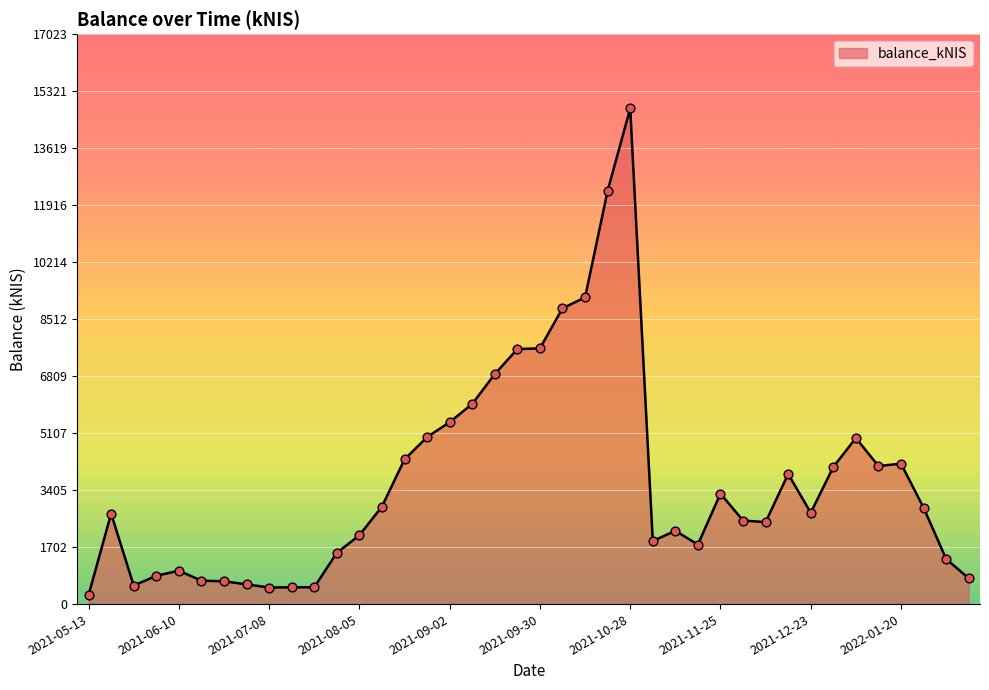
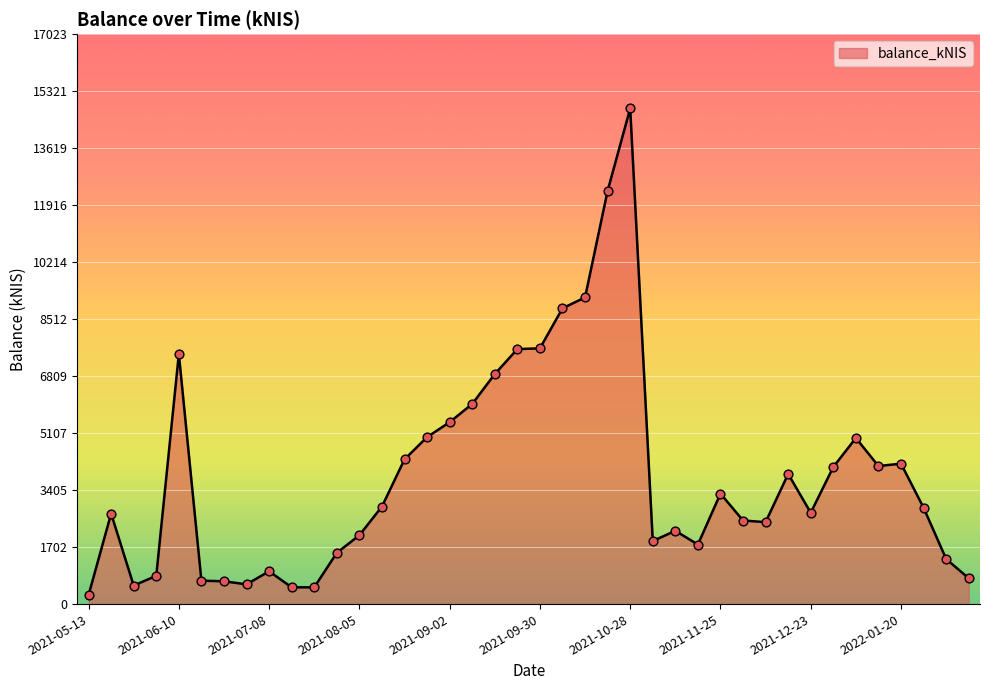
  {
    "2021-05-13": 300,
-   "2021-06-10": 1000,
-   "2021-07-08": 500,
+   "2021-06-10": 7500,
+   "2021-07-08": 1000,
    "2021-08-05": 2100,
    "2021-09-02": 5400,
    "2021-09-30": 7600,
    "2021-10-28": 14800,
    "2021-11-25": 3300,
    "2021-12-23": 2700,
    "2022-01-20": 4200
  }
